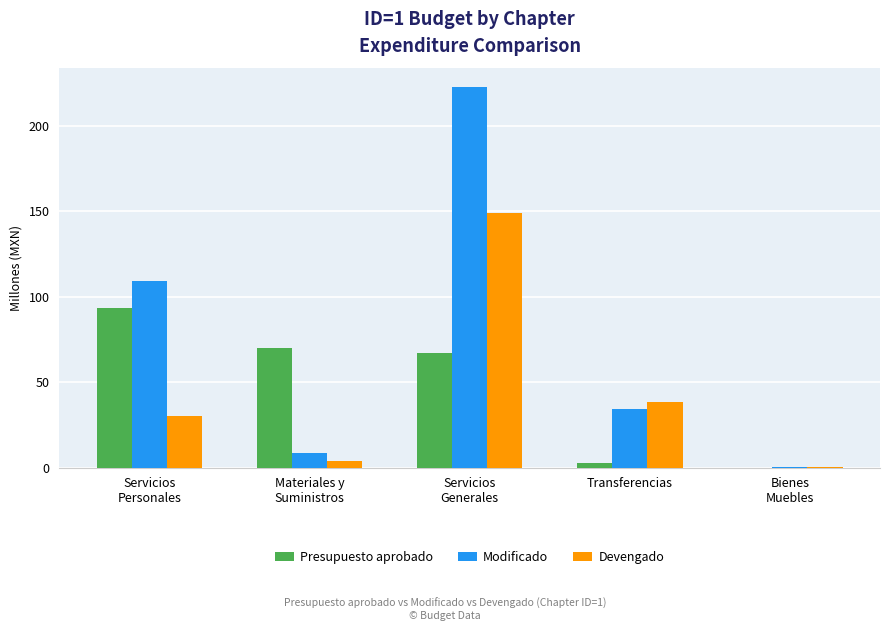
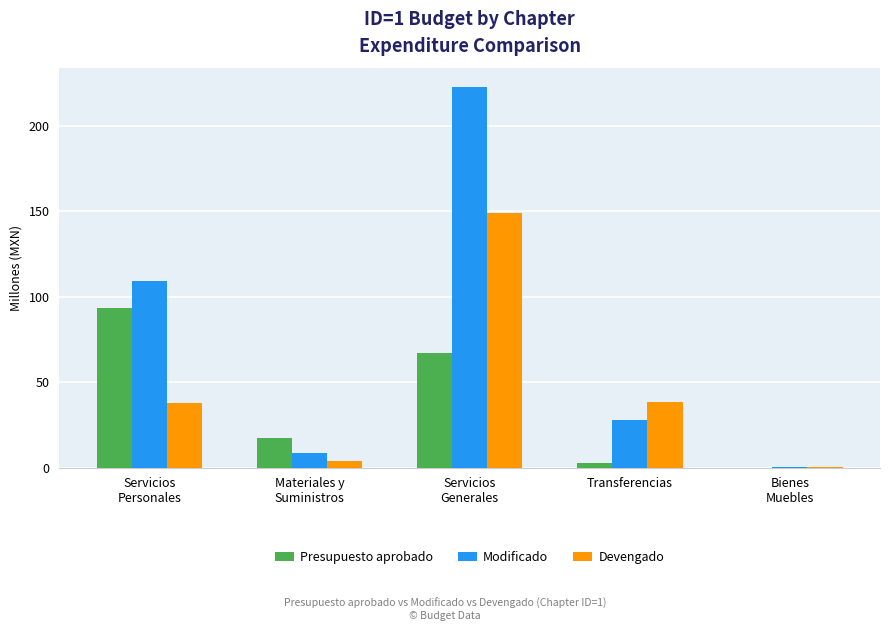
  {
    "Presupuesto aprobado": {
      "Servicios Personales": 93,
-     "Materiales y Suministros": 70,
+     "Materiales y Suministros": 18,
      "Servicios Generales": 67,
      "Transferencias": 3,
      "Bienes Muebles": 0
    },
    "Modificado": {
      "Servicios Personales": 109,
      "Materiales y Suministros": 8,
      "Servicios Generales": 222,
-     "Transferencias": 34
+     "Transferencias": 28
    },
    "Devengado": {
-     "Servicios Personales": 30,
+     "Servicios Personales": 38,
      "Materiales y Suministros": 4,
      "Servicios Generales": 149,
      "Transferencias": 38
    }
  }
